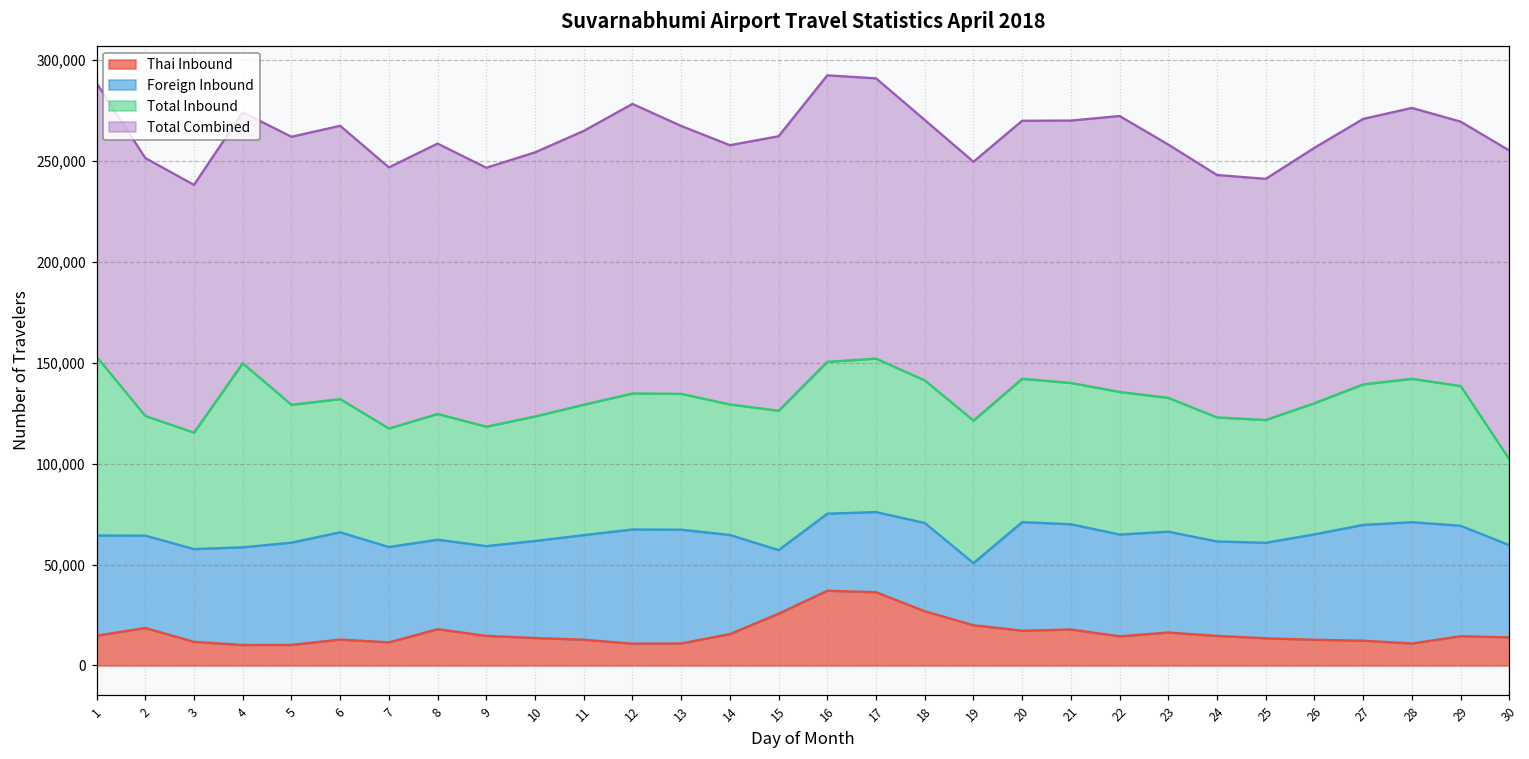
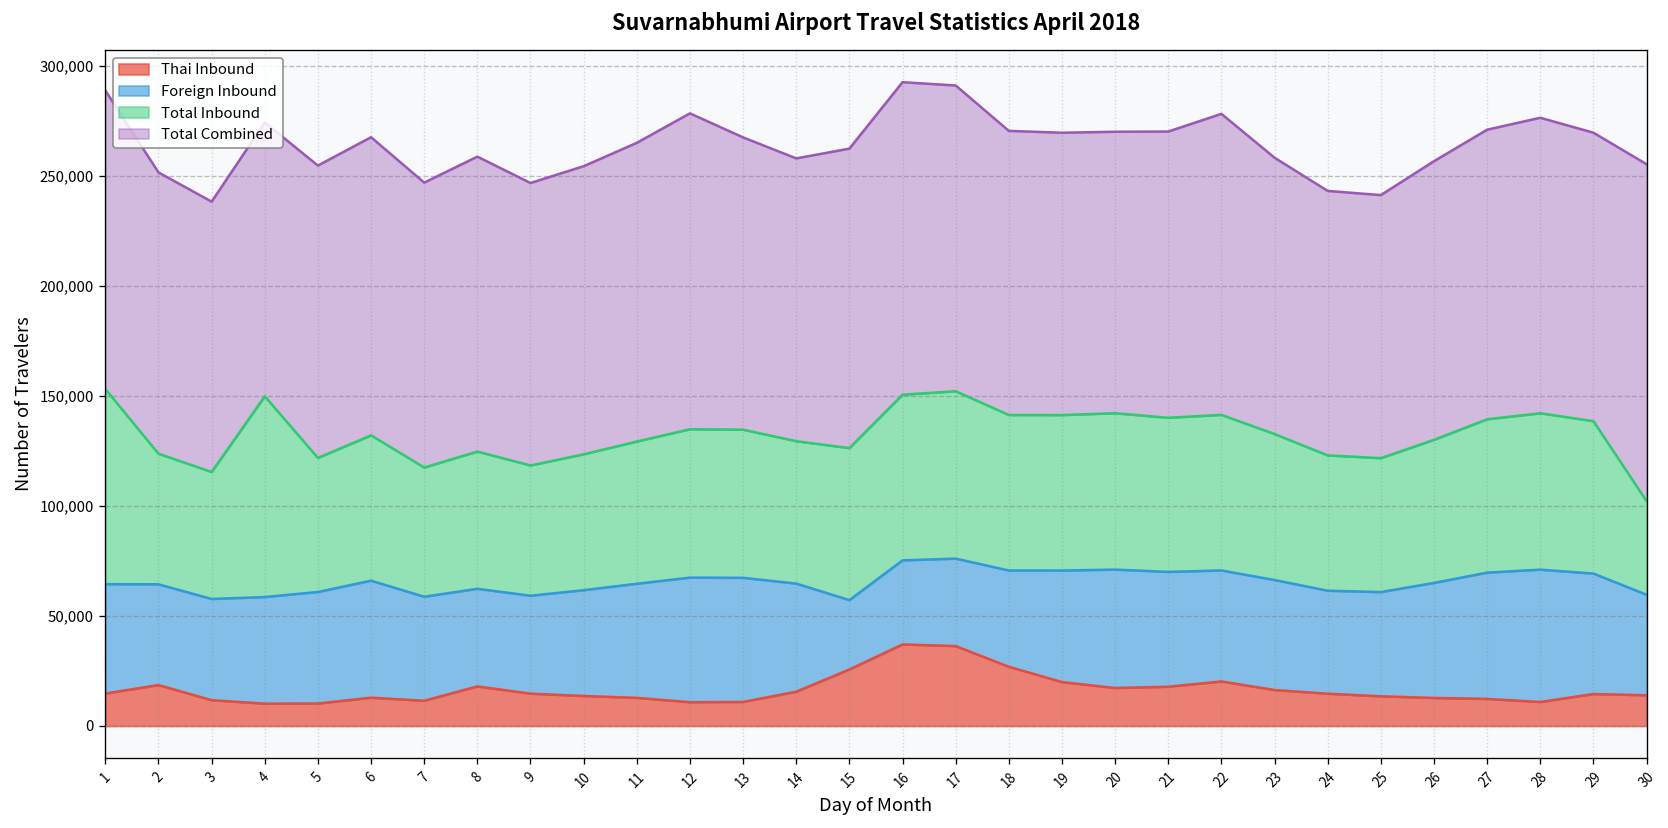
  {
    "Thai Inbound": {
      "1": "15,000",
      "2": "19,000",
      "3": "12,000",
      "4": "10,000",
      "5": "10,000",
      "6": "13,000",
      "7": "11,000",
      "8": "18,000",
      "9": "15,000",
      "10": "14,000",
      "11": "13,000",
      "12": "11,000",
      "13": "11,000",
      "14": "16,000",
      "15": "26,000",
      "16": "37,000",
      "17": "36,000",
      "18": "27,000",
      "19": "20,000",
      "20": "17,000",
      "21": "18,000",
-     "22": "14,000",
+     "22": "20,000",
      "23": "16,000",
      "24": "15,000",
      "25": "13,000",
      "26": "13,000",
      "27": "12,000",
      "28": "11,000",
      "29": "15,000",
      "30": "14,000"
    },
    "Foreign Inbound": {
      "1": "50,000",
      "2": "46,000",
      "3": "46,000",
      "4": "48,000",
      "5": "51,000",
      "6": "53,000",
      "7": "47,000",
      "8": "44,000",
      "9": "44,000",
      "10": "48,000",
      "11": "52,000",
      "12": "57,000",
      "13": "56,000",
      "14": "49,000",
      "15": "32,000",
      "16": "38,000",
      "17": "40,000",
      "18": "44,000",
-     "19": "31,000",
+     "19": "51,000",
      "20": "54,000",
      "21": "52,000",
      "22": "50,000",
      "23": "50,000",
      "24": "47,000",
      "25": "47,000",
      "26": "52,000",
      "27": "57,000",
      "28": "60,000",
      "29": "55,000",
      "30": "46,000"
    },
    "Total Inbound": {
      "1": "89,000",
      "2": "59,000",
      "3": "58,000",
      "4": "91,000",
-     "5": "68,000",
+     "5": "61,000",
      "6": "66,000",
      "7": "59,000",
      "8": "62,000",
      "9": "59,000",
      "10": "62,000",
      "11": "65,000",
      "12": "67,000",
      "13": "67,000",
      "14": "65,000",
      "15": "69,000",
      "16": "75,000",
      "17": "76,000",
      "18": "71,000",
      "19": "71,000",
      "20": "71,000",
      "21": "70,000",
      "22": "71,000",
      "23": "66,000",
      "24": "61,000",
      "25": "61,000",
      "26": "65,000",
      "27": "70,000",
      "28": "71,000",
      "29": "69,000",
      "30": "43,000"
    },
    "Total Combined": {
      "1": "136,000",
      "2": "128,000",
      "3": "123,000",
      "5": "133,000",
      "6": "135,000",
      "7": "129,000",
      "8": "134,000",
      "9": "128,000",
      "10": "131,000",
      "11": "136,000",
      "12": "144,000",
      "13": "133,000",
      "14": "128,000",
      "15": "136,000",
      "16": "142,000",
      "17": "139,000",
      "18": "129,000",
      "19": "128,000",
      "20": "128,000",
      "21": "130,000",
      "22": "137,000",
      "23": "126,000",
      "24": "120,000",
      "25": "120,000",
      "26": "127,000",
      "27": "132,000",
      "28": "134,000",
      "29": "131,000",
      "30": "153,000"
    }
  }
